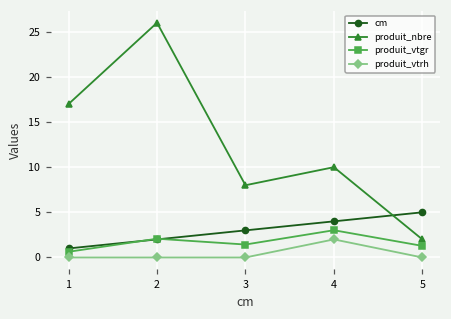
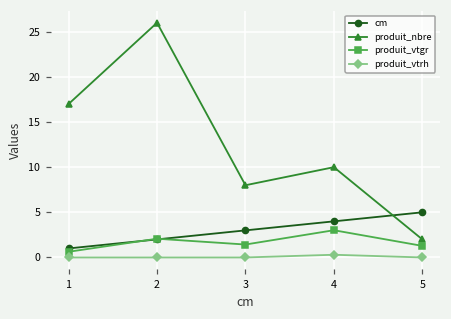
  {
    "produit_vtrh": {
      "1": 0,
      "2": 0,
      "3": 0,
-     "4": 2,
+     "4": 0,
      "5": 0
    }
  }
